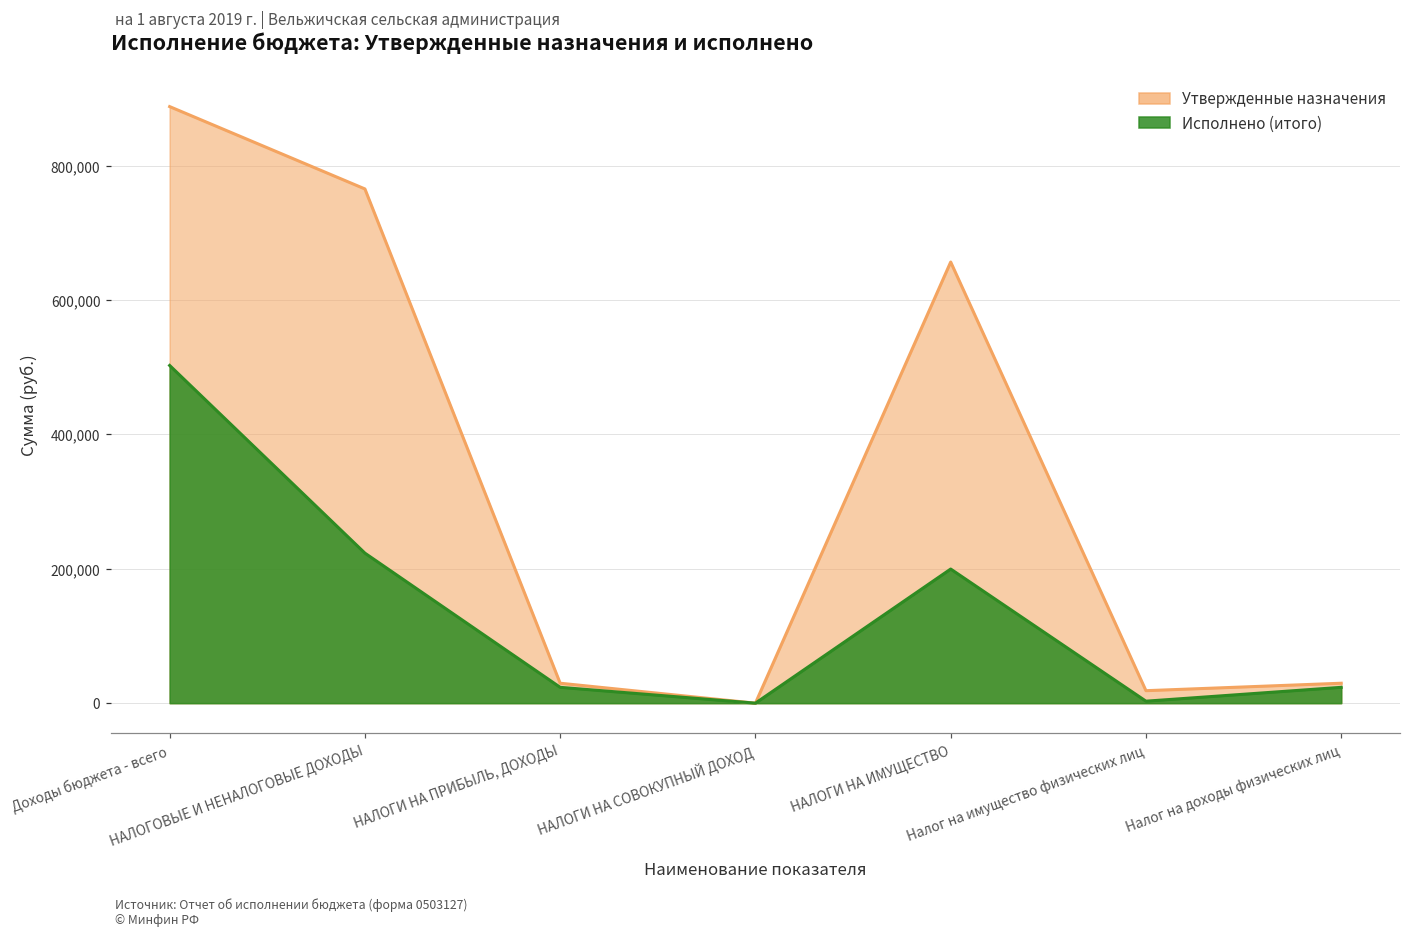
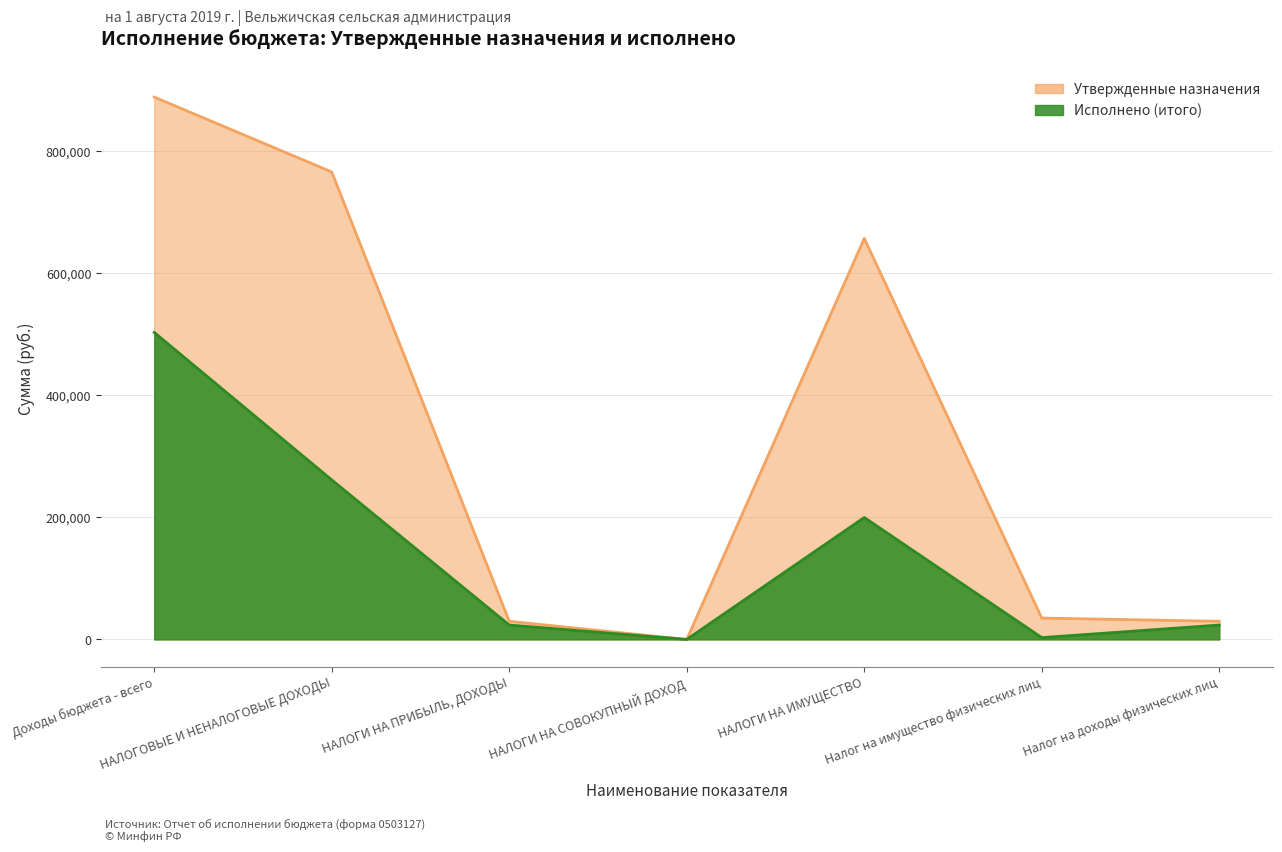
  {
    "Утвержденные назначения": {
      "Доходы бюджета - всего": "890,000",
      "НАЛОГОВЫЕ И НЕНАЛОГОВЫЕ ДОХОДЫ": "770,000",
      "НАЛОГИ НА ПРИБЫЛЬ, ДОХОДЫ": "30,000",
      "НАЛОГИ НА ИМУЩЕСТВО": "660,000",
-     "Налог на имущество физических лиц": "20,000",
+     "Налог на имущество физических лиц": "40,000",
      "Налог на доходы физических лиц": "30,000"
    },
    "Исполнено (итого)": {
      "Доходы бюджета - всего": "500,000",
-     "НАЛОГОВЫЕ И НЕНАЛОГОВЫЕ ДОХОДЫ": "220,000",
+     "НАЛОГОВЫЕ И НЕНАЛОГОВЫЕ ДОХОДЫ": "260,000",
      "НАЛОГИ НА ПРИБЫЛЬ, ДОХОДЫ": "20,000",
      "НАЛОГИ НА ИМУЩЕСТВО": "200,000",
      "Налог на имущество физических лиц": "0",
      "Налог на доходы физических лиц": "20,000"
    }
  }
